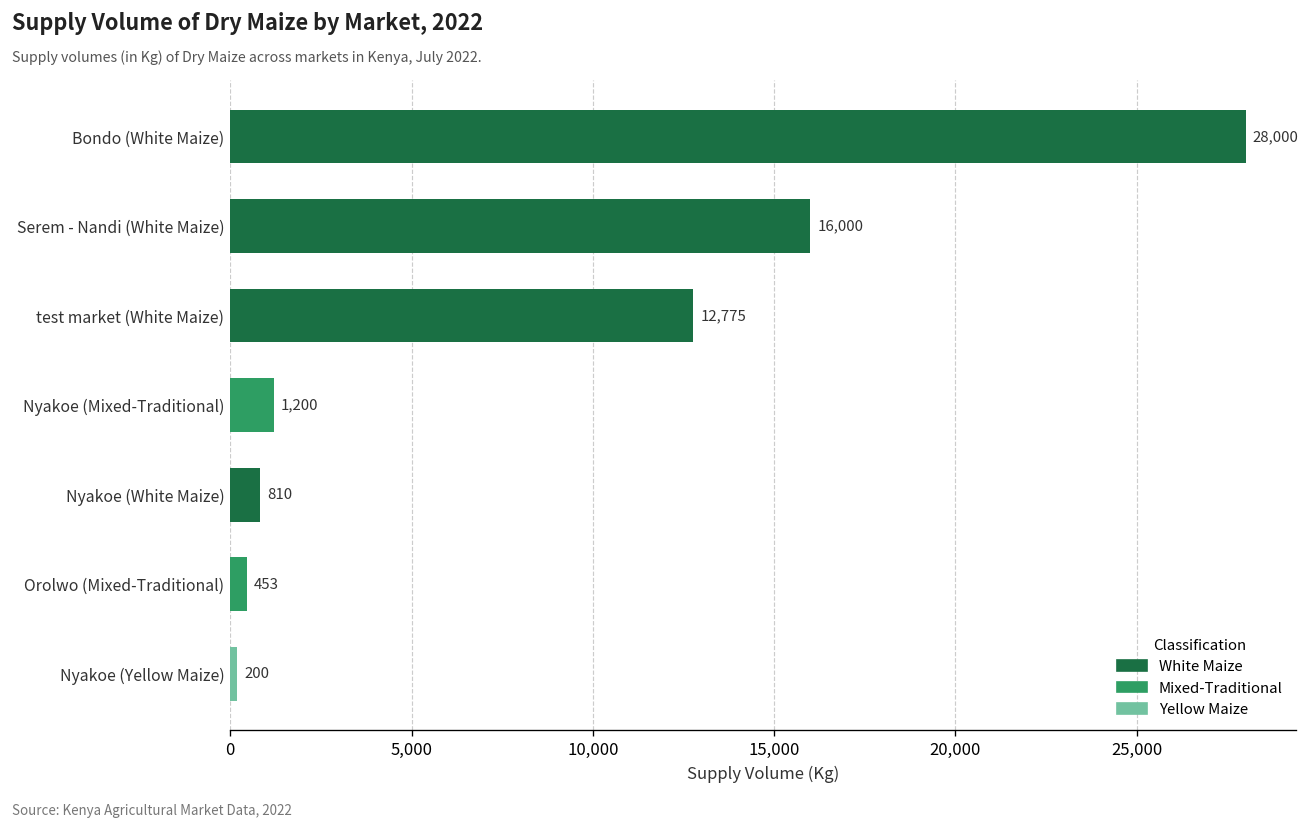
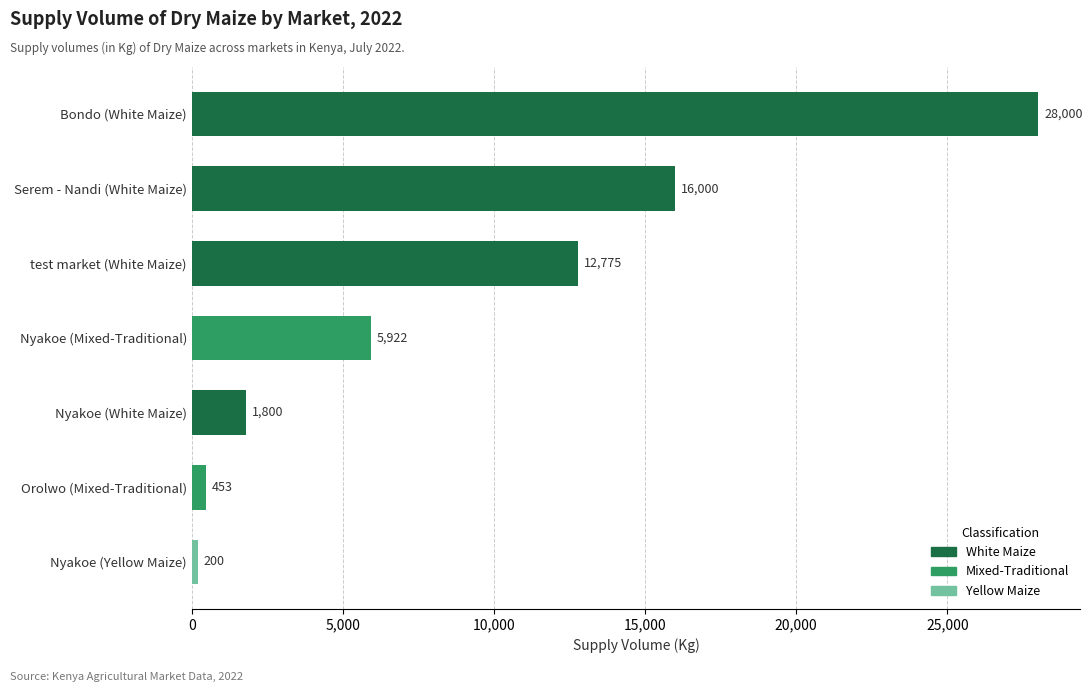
  {
    "Bondo (White Maize)": "28,000",
    "Serem - Nandi (White Maize)": "16,000",
    "test market (White Maize)": "12,775",
-   "Nyakoe (Mixed-Traditional)": "1,200",
-   "Nyakoe (White Maize)": "810",
+   "Nyakoe (Mixed-Traditional)": "5,922",
+   "Nyakoe (White Maize)": "1,800",
    "Orolwo (Mixed-Traditional)": "453",
    "Nyakoe (Yellow Maize)": "200"
  }
